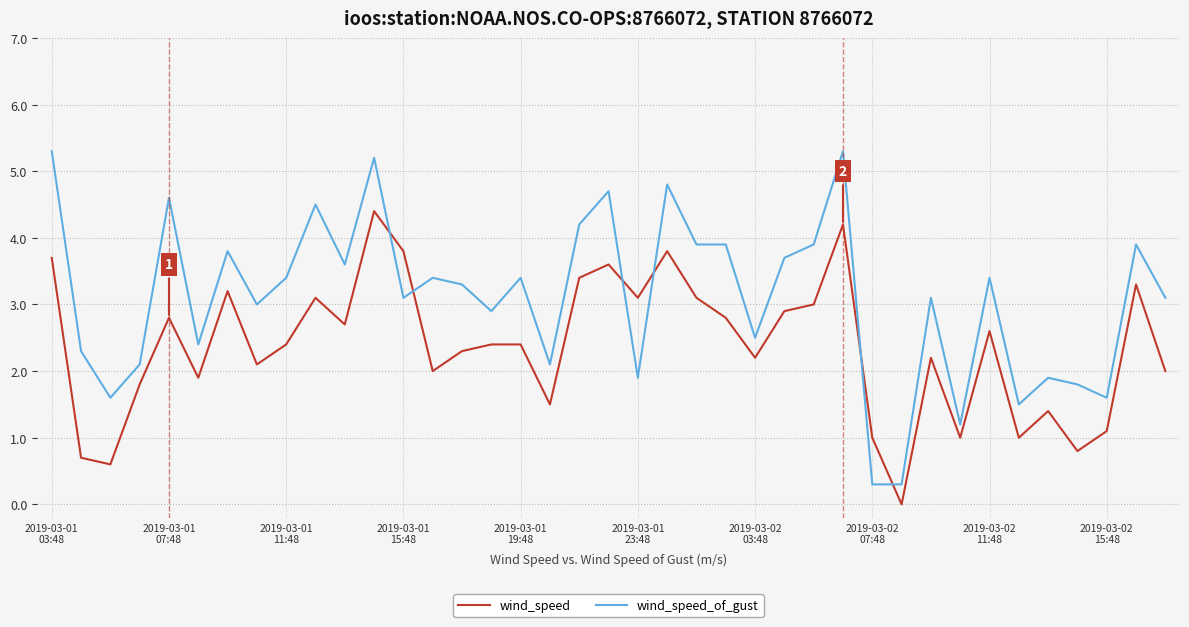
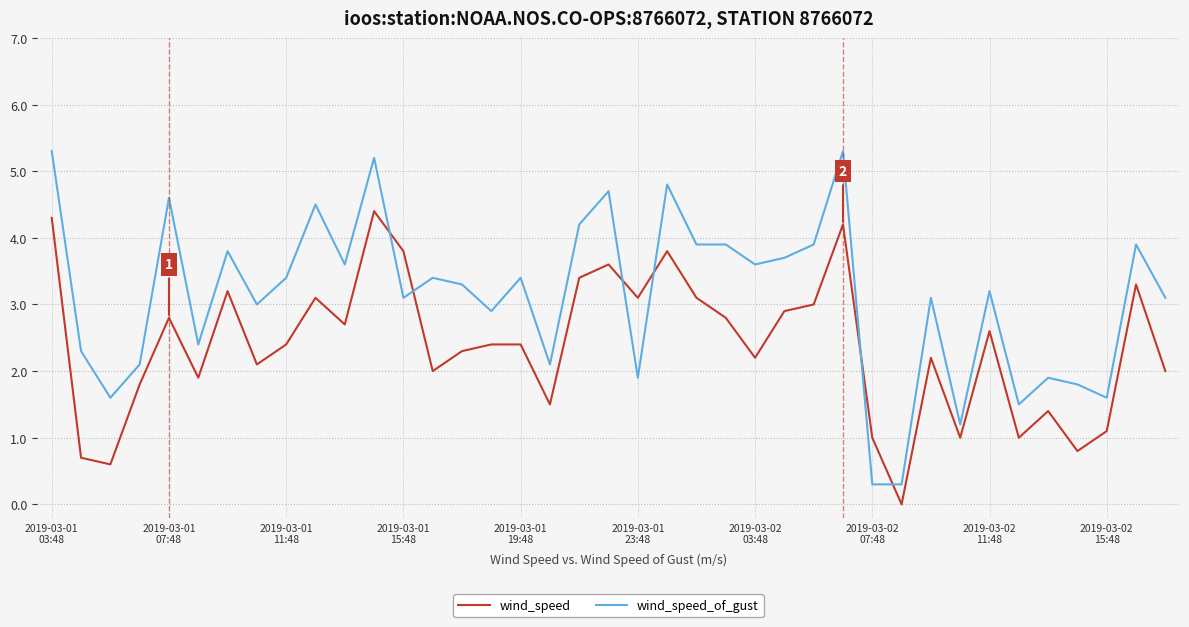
  {
    "wind_speed": {
-     "2019-03-01 03:48": 3.7,
+     "2019-03-01 03:48": 4.3,
      "2019-03-01 07:48": 2.8,
      "2019-03-01 11:48": 2.4,
      "2019-03-01 15:48": 3.8,
      "2019-03-01 19:48": 2.4,
      "2019-03-01 23:48": 3.1,
      "2019-03-02 03:48": 2.2,
      "2019-03-02 07:48": 1.0,
      "2019-03-02 11:48": 2.6,
      "2019-03-02 15:48": 1.1
    },
    "wind_speed_of_gust": {
      "2019-03-01 03:48": 5.3,
      "2019-03-01 07:48": 4.6,
      "2019-03-01 11:48": 3.4,
      "2019-03-01 15:48": 3.1,
      "2019-03-01 19:48": 3.4,
      "2019-03-01 23:48": 1.9,
-     "2019-03-02 03:48": 2.5,
+     "2019-03-02 03:48": 3.6,
      "2019-03-02 07:48": 0.3,
-     "2019-03-02 11:48": 3.4,
+     "2019-03-02 11:48": 3.2,
      "2019-03-02 15:48": 1.6
    }
  }
